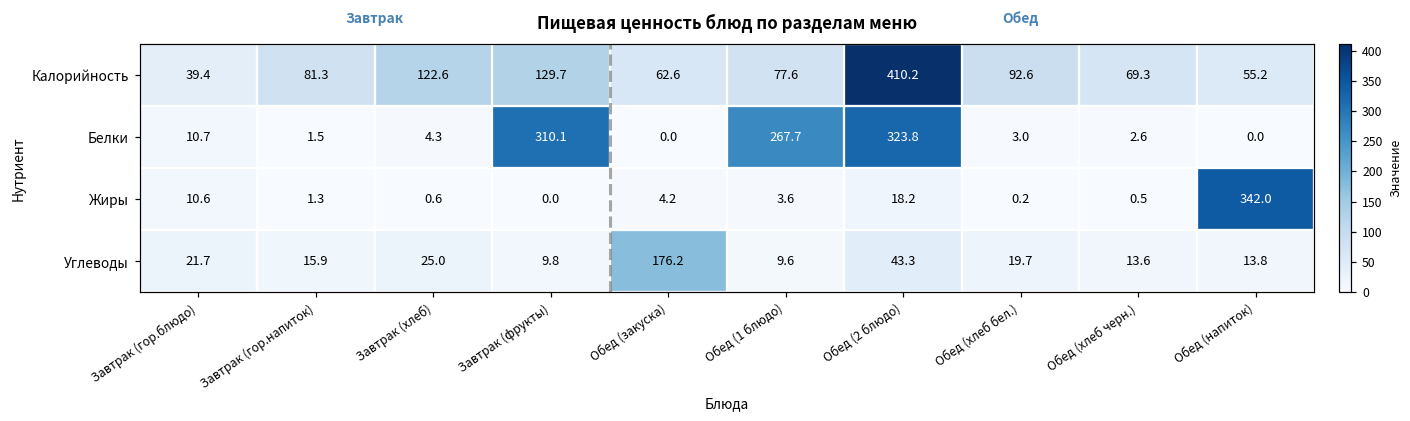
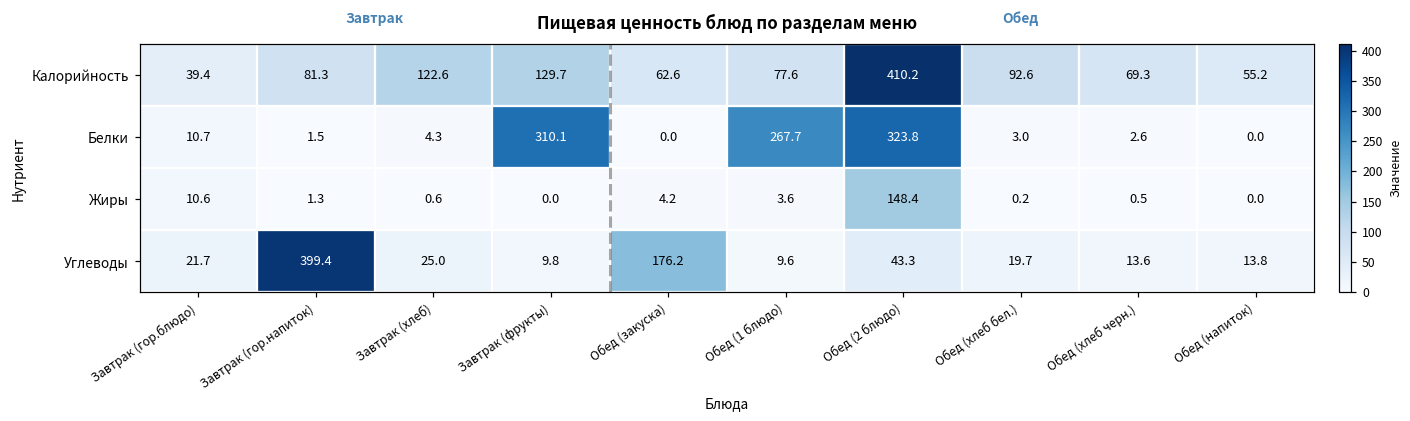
  {
    "Калорийность": {
      "Завтрак (гор.блюдо)": 39.4,
      "Завтрак (гор.напиток)": 81.3,
      "Завтрак (хлеб)": 122.6,
      "Завтрак (фрукты)": 129.7,
      "Обед (закуска)": 62.6,
      "Обед (1 блюдо)": 77.6,
      "Обед (2 блюдо)": 410.2,
      "Обед (хлеб бел.)": 92.6,
      "Обед (хлеб черн.)": 69.3,
      "Обед (напиток)": 55.2
    },
    "Белки": {
      "Завтрак (гор.блюдо)": 10.7,
      "Завтрак (гор.напиток)": 1.5,
      "Завтрак (хлеб)": 4.3,
      "Завтрак (фрукты)": 310.1,
      "Обед (закуска)": 0.0,
      "Обед (1 блюдо)": 267.7,
      "Обед (2 блюдо)": 323.8,
      "Обед (хлеб бел.)": 3.0,
      "Обед (хлеб черн.)": 2.6,
      "Обед (напиток)": 0.0
    },
    "Жиры": {
      "Завтрак (гор.блюдо)": 10.6,
      "Завтрак (гор.напиток)": 1.3,
      "Завтрак (хлеб)": 0.6,
      "Завтрак (фрукты)": 0.0,
      "Обед (закуска)": 4.2,
      "Обед (1 блюдо)": 3.6,
-     "Обед (2 блюдо)": 18.2,
+     "Обед (2 блюдо)": 148.4,
      "Обед (хлеб бел.)": 0.2,
      "Обед (хлеб черн.)": 0.5,
-     "Обед (напиток)": 342.0
+     "Обед (напиток)": 0.0
    },
    "Углеводы": {
      "Завтрак (гор.блюдо)": 21.7,
-     "Завтрак (гор.напиток)": 15.9,
+     "Завтрак (гор.напиток)": 399.4,
      "Завтрак (хлеб)": 25.0,
      "Завтрак (фрукты)": 9.8,
      "Обед (закуска)": 176.2,
      "Обед (1 блюдо)": 9.6,
      "Обед (2 блюдо)": 43.3,
      "Обед (хлеб бел.)": 19.7,
      "Обед (хлеб черн.)": 13.6,
      "Обед (напиток)": 13.8
    }
  }
